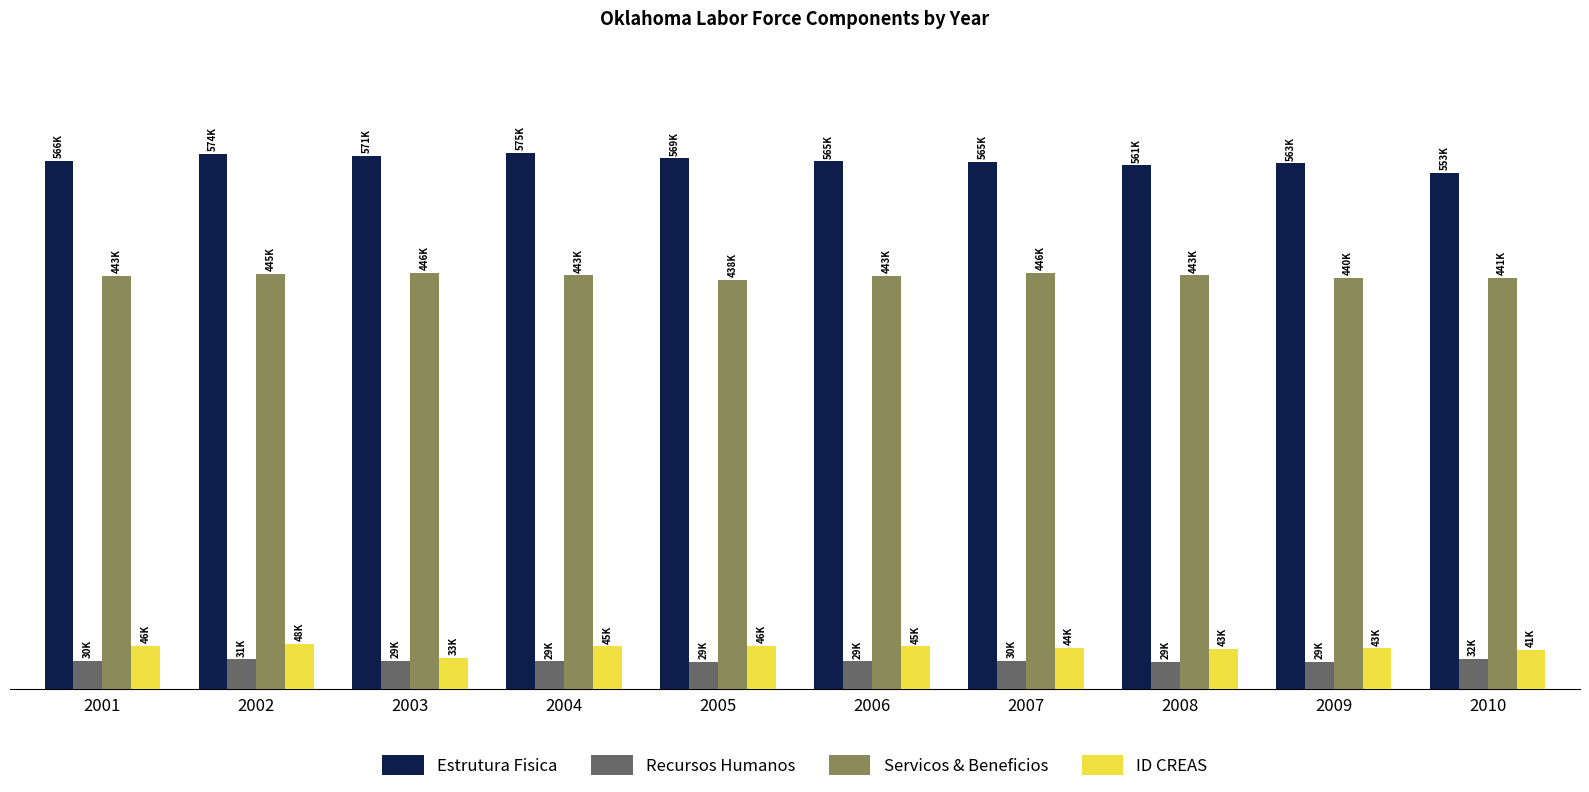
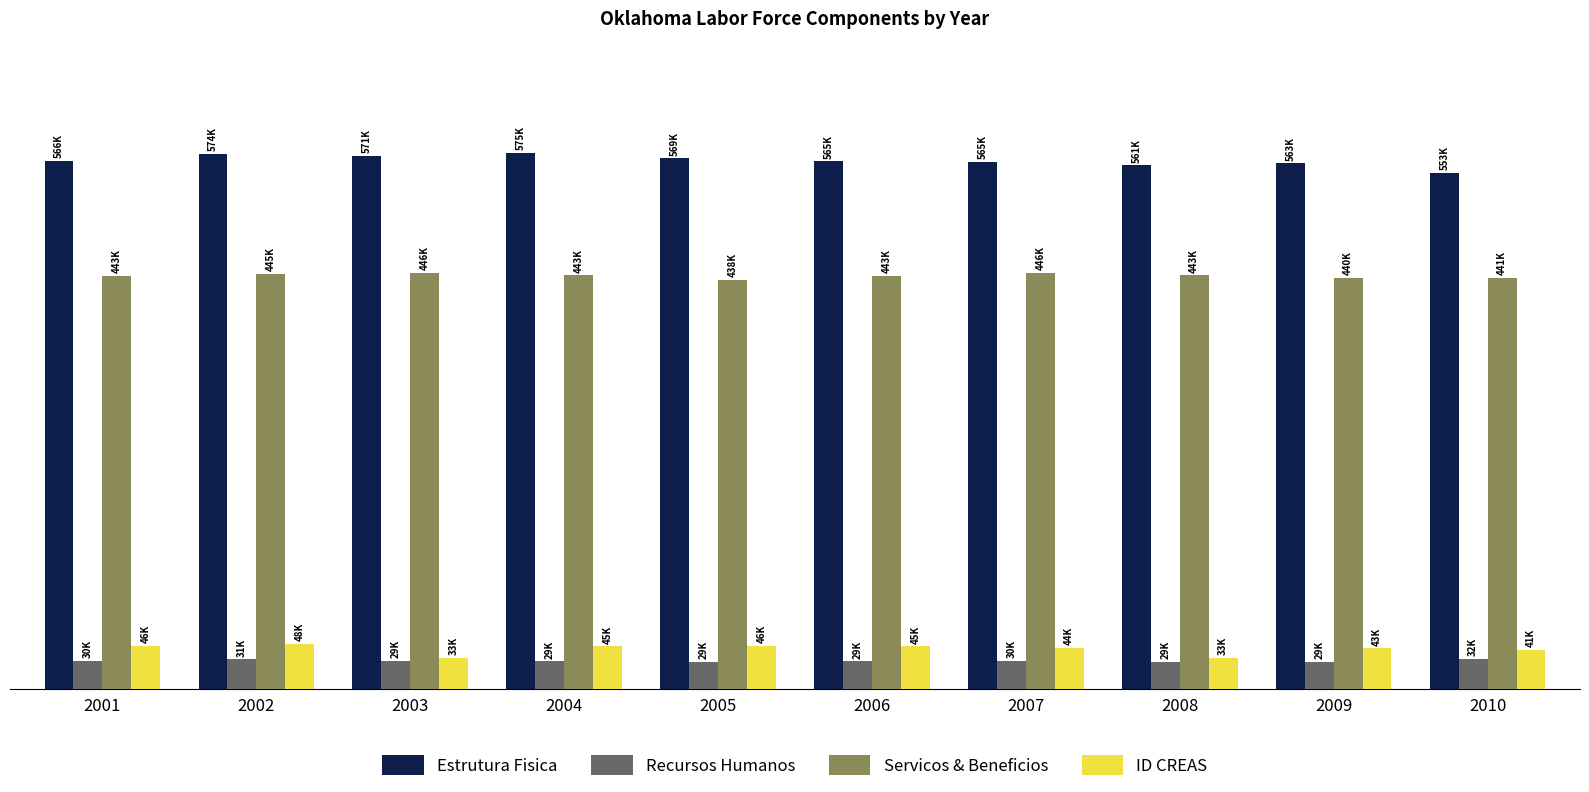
  {
    "Estrutura Fisica": {
      "2001": "566K",
      "2002": "574K",
      "2003": "571K",
      "2004": "575K",
      "2005": "569K",
      "2006": "565K",
      "2007": "565K",
      "2008": "561K",
      "2009": "563K",
      "2010": "553K"
    },
    "ID CREAS": {
      "2001": "46K",
      "2002": "48K",
      "2003": "33K",
      "2004": "45K",
      "2005": "46K",
      "2006": "45K",
      "2007": "44K",
-     "2008": "43K",
+     "2008": "33K",
      "2009": "43K",
      "2010": "41K"
    }
  }
